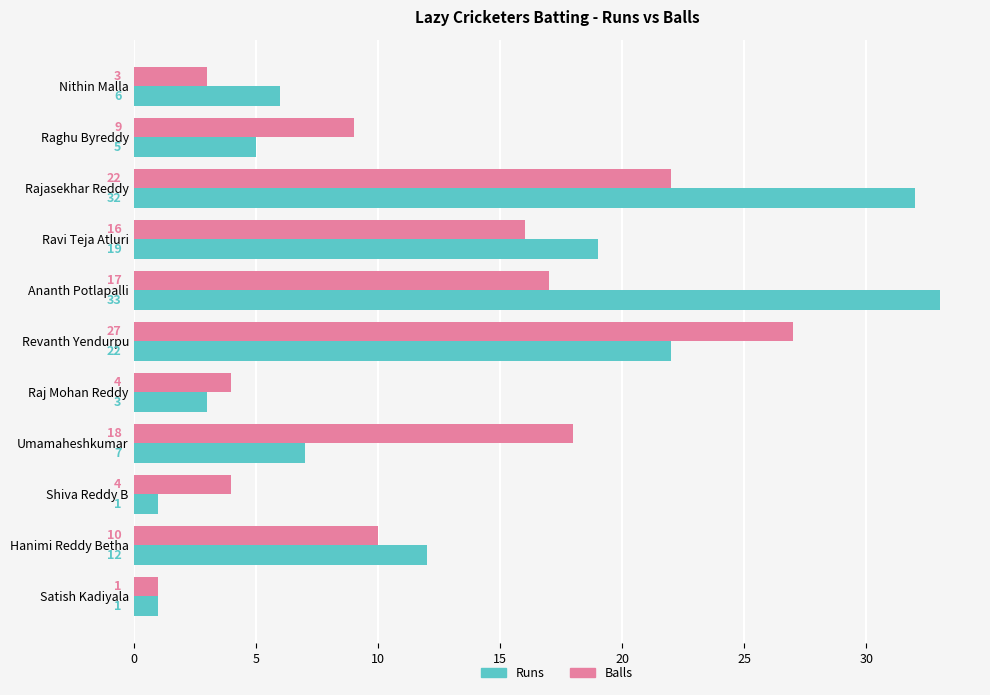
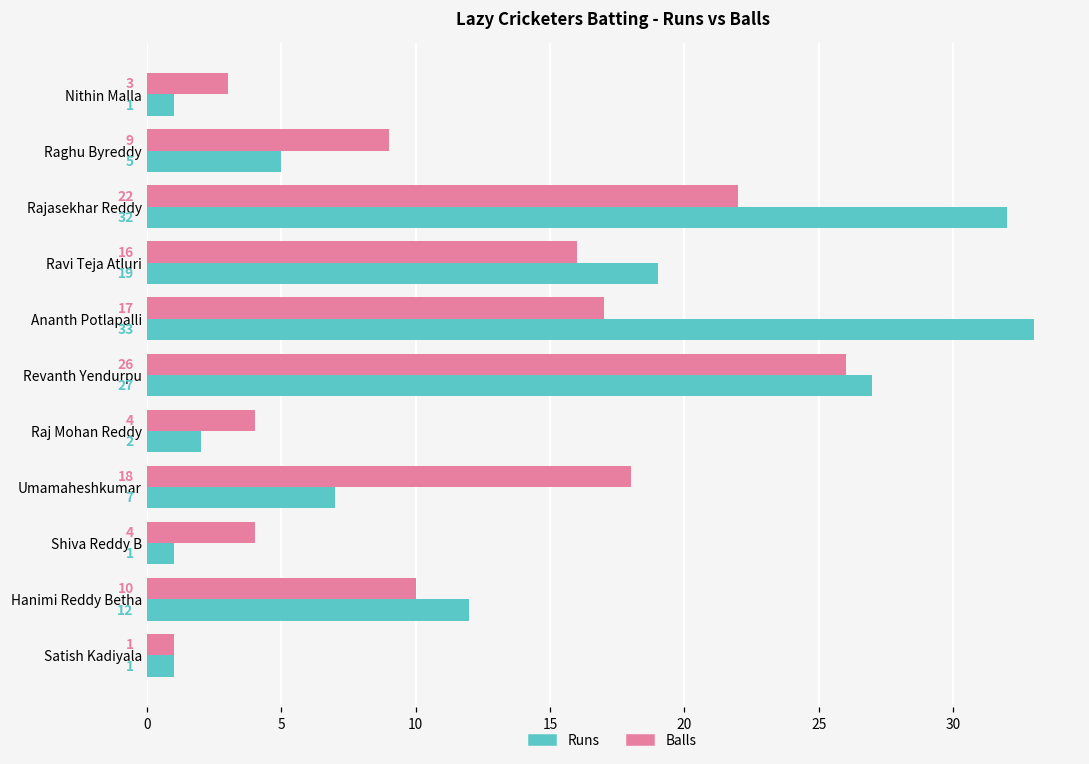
  {
    "Runs": {
-     "Nithin Malla": 6,
-     "Revanth Yendurpu": 22,
-     "Raj Mohan Reddy": 3
+     "Nithin Malla": 1,
+     "Revanth Yendurpu": 27,
+     "Raj Mohan Reddy": 2
    },
    "Balls": {
-     "Revanth Yendurpu": 27
+     "Revanth Yendurpu": 26
    }
  }
